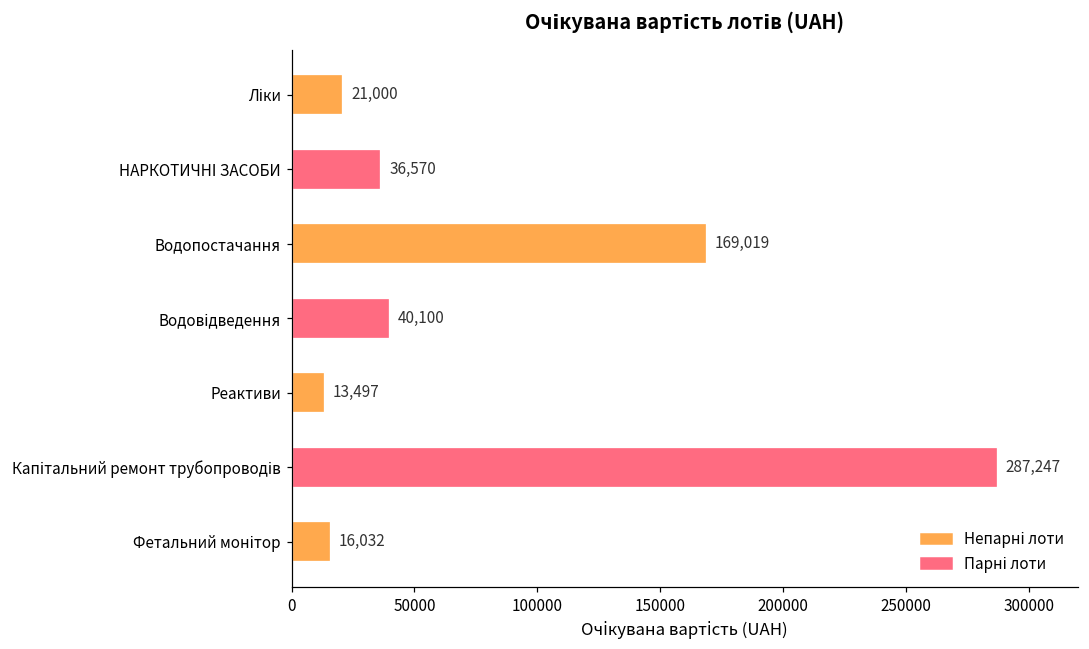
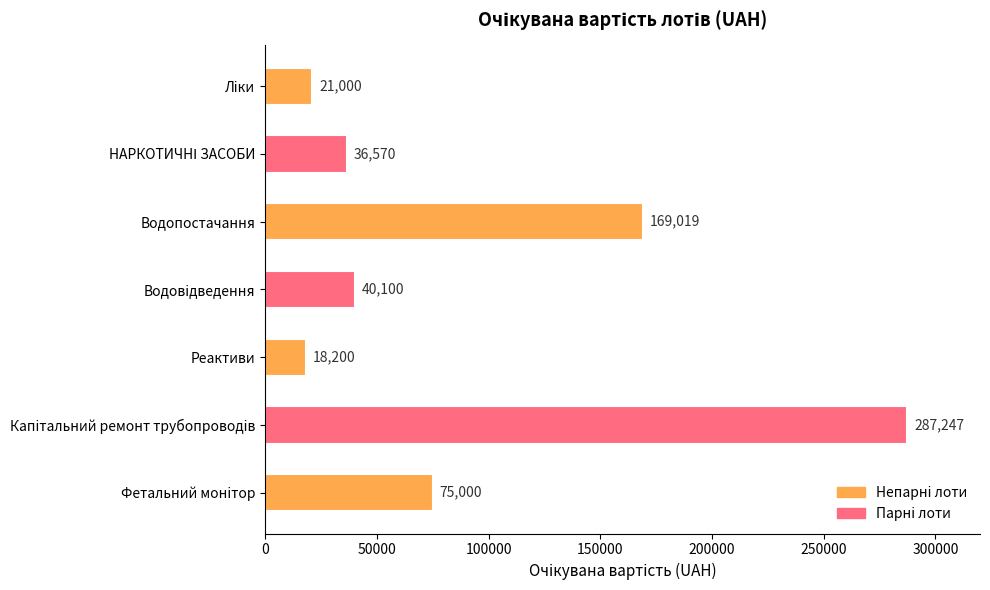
  {
    "Ліки": "21,000",
    "НАРКОТИЧНІ ЗАСОБИ": "36,570",
    "Водопостачання": "169,019",
    "Водовідведення": "40,100",
-   "Реактиви": "13,497",
+   "Реактиви": "18,200",
    "Капітальний ремонт трубопроводів": "287,247",
-   "Фетальний монітор": "16,032"
+   "Фетальний монітор": "75,000"
  }
